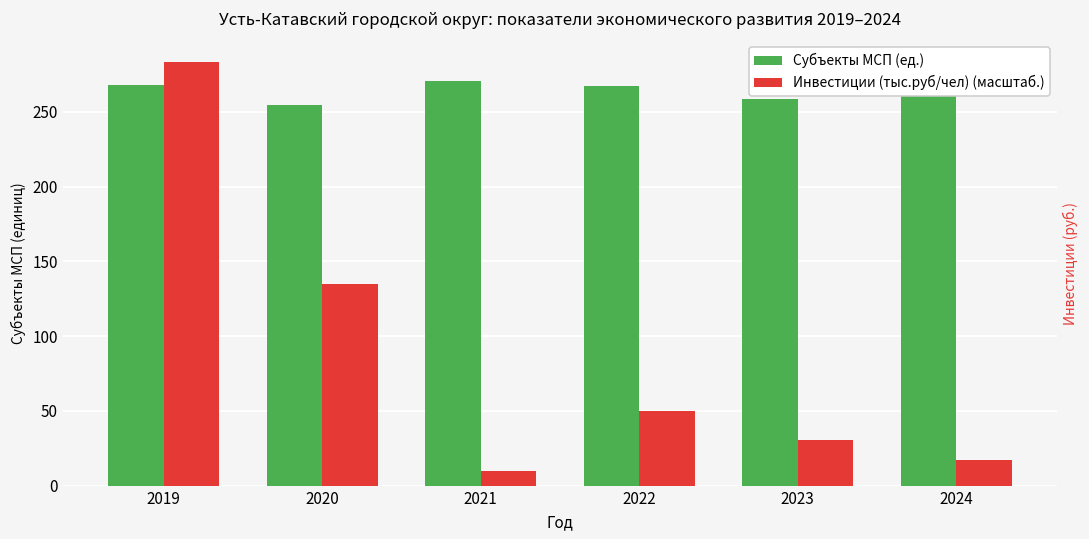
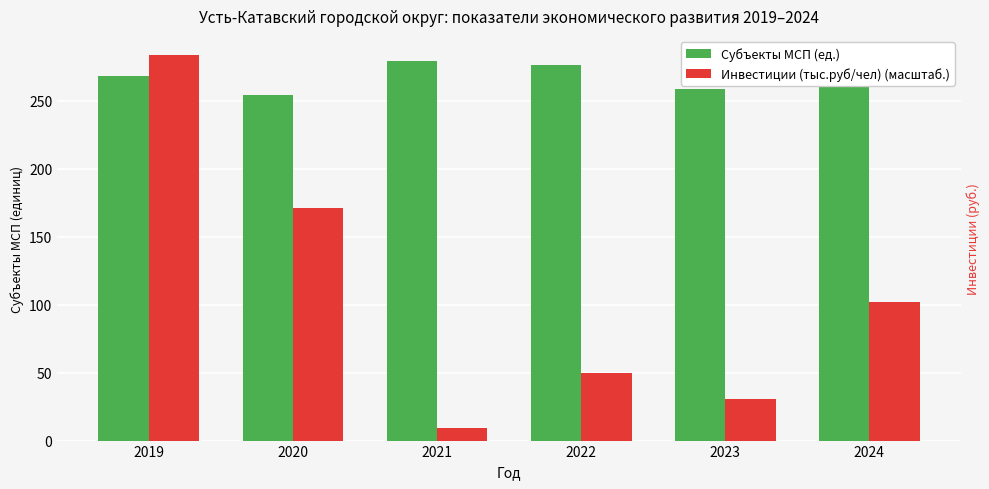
  {
    "Субъекты МСП (ед.)": {
      "2019": 268,
      "2020": 254,
-     "2021": 270,
-     "2022": 268,
+     "2021": 279,
+     "2022": 276,
      "2023": 258
    },
    "Инвестиции (тыс.руб/чел) (масштаб.)": {
      "2019": 284,
-     "2020": 135,
+     "2020": 171,
      "2021": 10,
      "2022": 50,
      "2023": 30,
-     "2024": 17
+     "2024": 102
    }
  }
